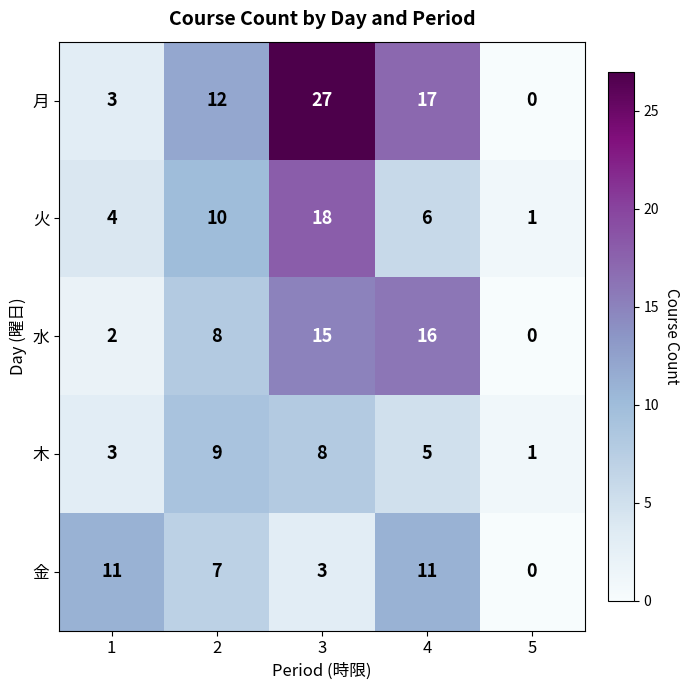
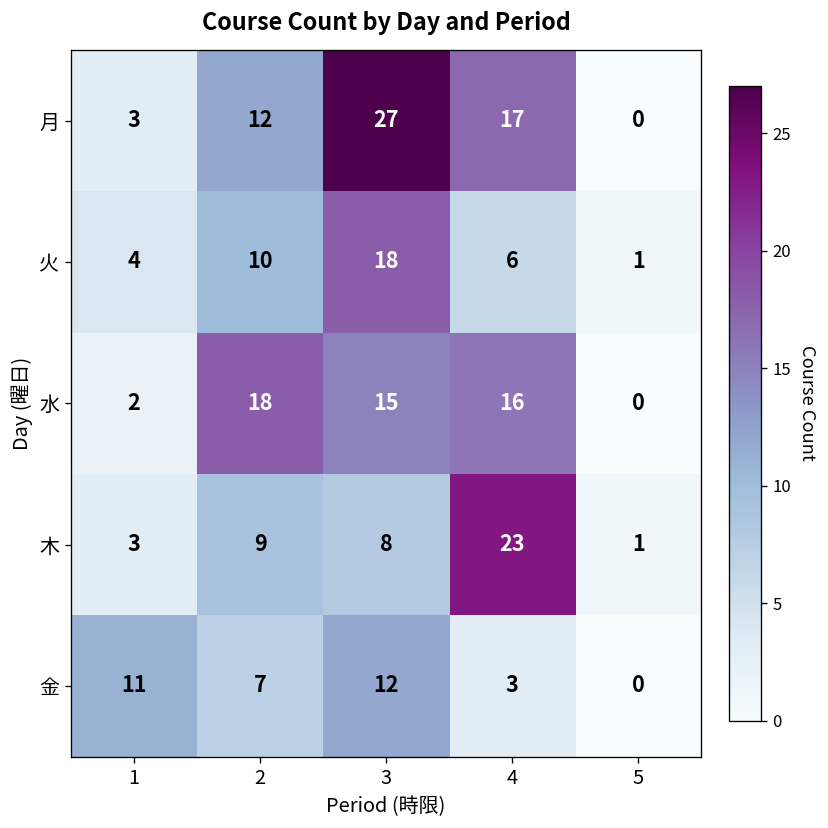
  {
    "月": {
      "1": 3,
      "2": 12,
      "3": 27,
      "4": 17,
      "5": 0
    },
    "火": {
      "1": 4,
      "2": 10,
      "3": 18,
      "4": 6,
      "5": 1
    },
    "水": {
      "1": 2,
-     "2": 8,
+     "2": 18,
      "3": 15,
      "4": 16,
      "5": 0
    },
    "木": {
      "1": 3,
      "2": 9,
      "3": 8,
-     "4": 5,
+     "4": 23,
      "5": 1
    },
    "金": {
      "1": 11,
      "2": 7,
-     "3": 3,
-     "4": 11,
+     "3": 12,
+     "4": 3,
      "5": 0
    }
  }
